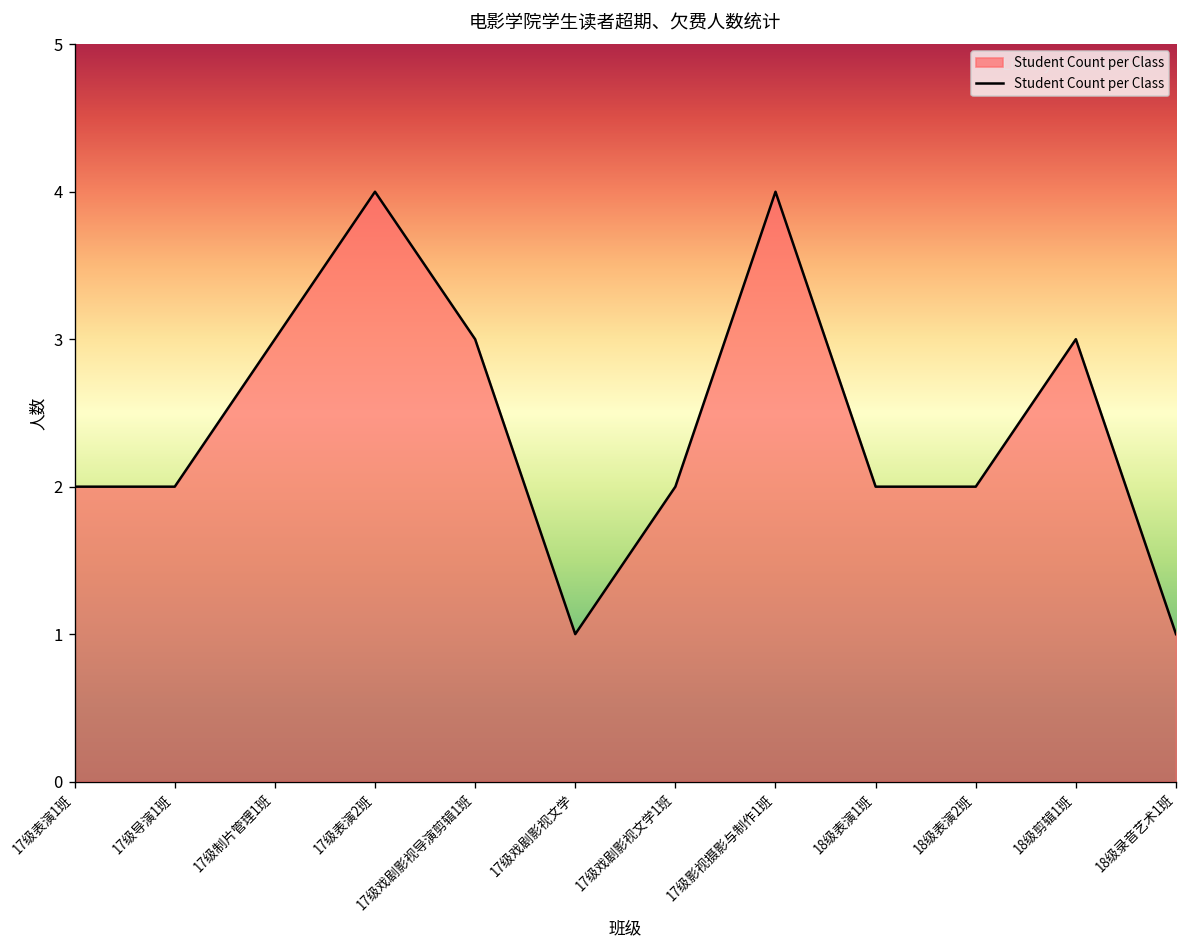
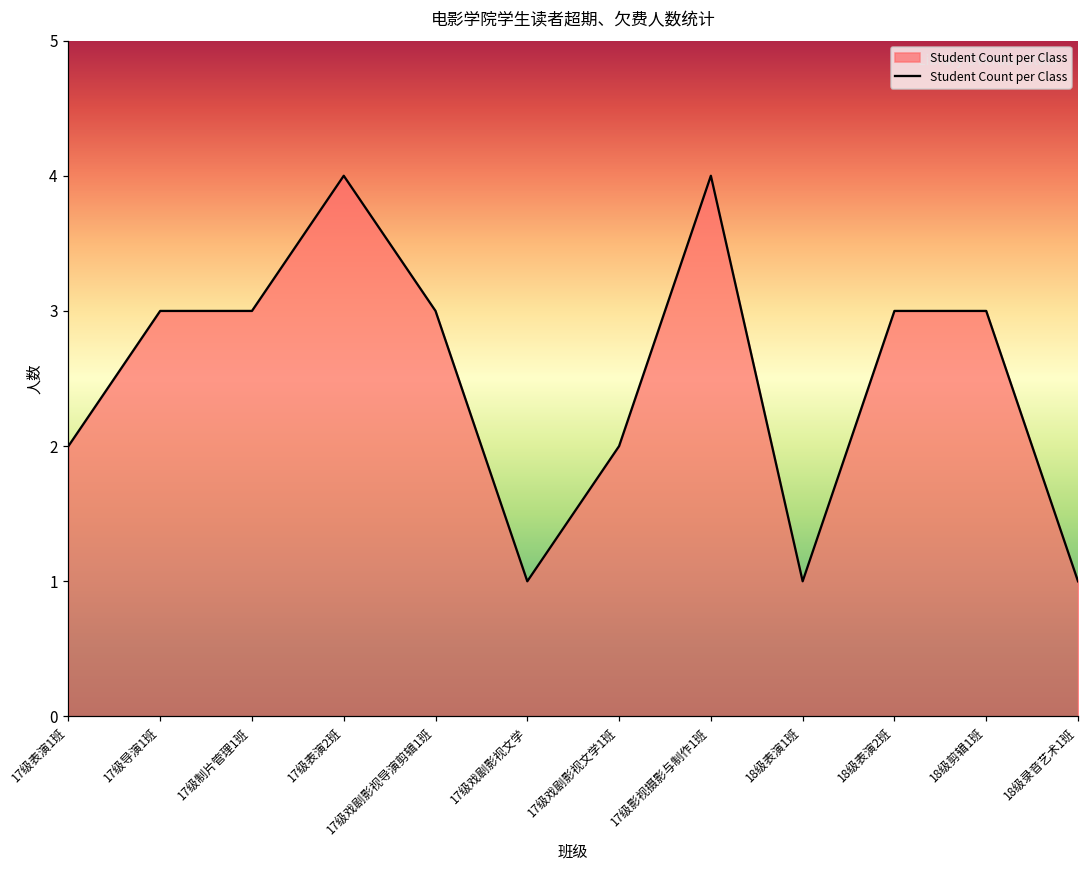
  {
    "17级表演1班": 2,
-   "17级导演1班": 2,
+   "17级导演1班": 3,
    "17级制片管理1班": 3,
    "17级表演2班": 4,
    "17级戏剧影视导演剪辑1班": 3,
    "17级戏剧影视文学": 1,
    "17级戏剧影视文学1班": 2,
    "17级影视摄影与制作1班": 4,
-   "18级表演1班": 2,
-   "18级表演2班": 2,
+   "18级表演1班": 1,
+   "18级表演2班": 3,
    "18级剪辑1班": 3,
    "18级录音艺术1班": 1
  }
